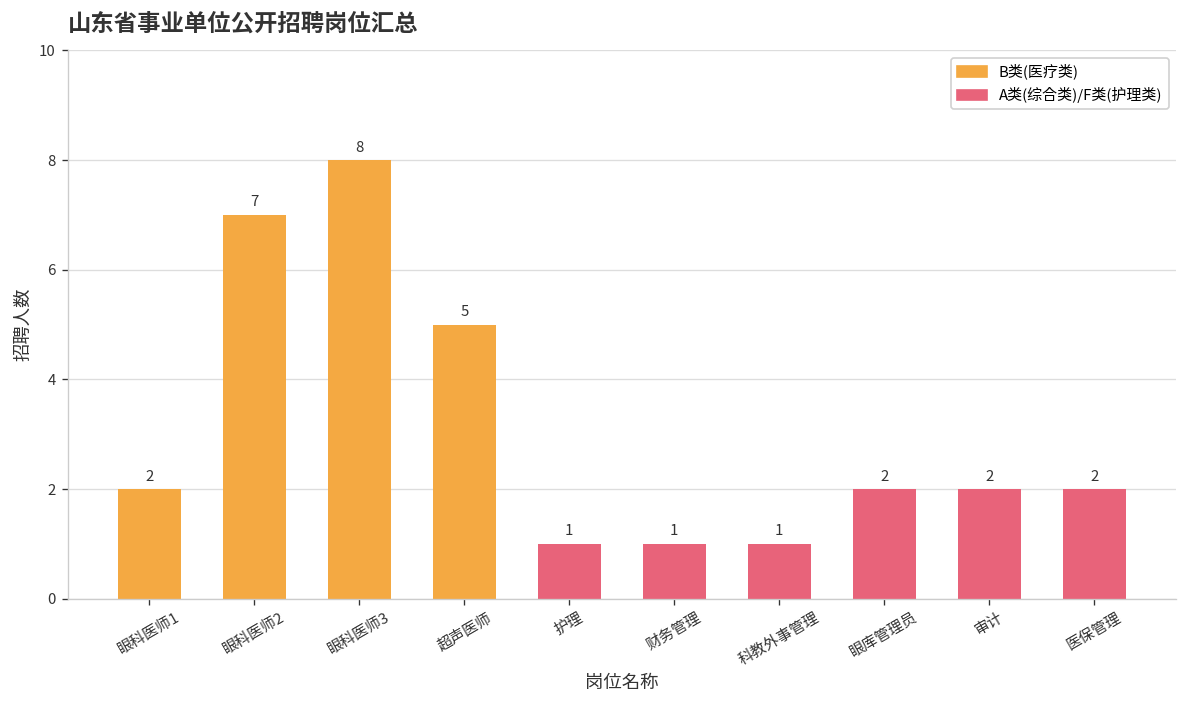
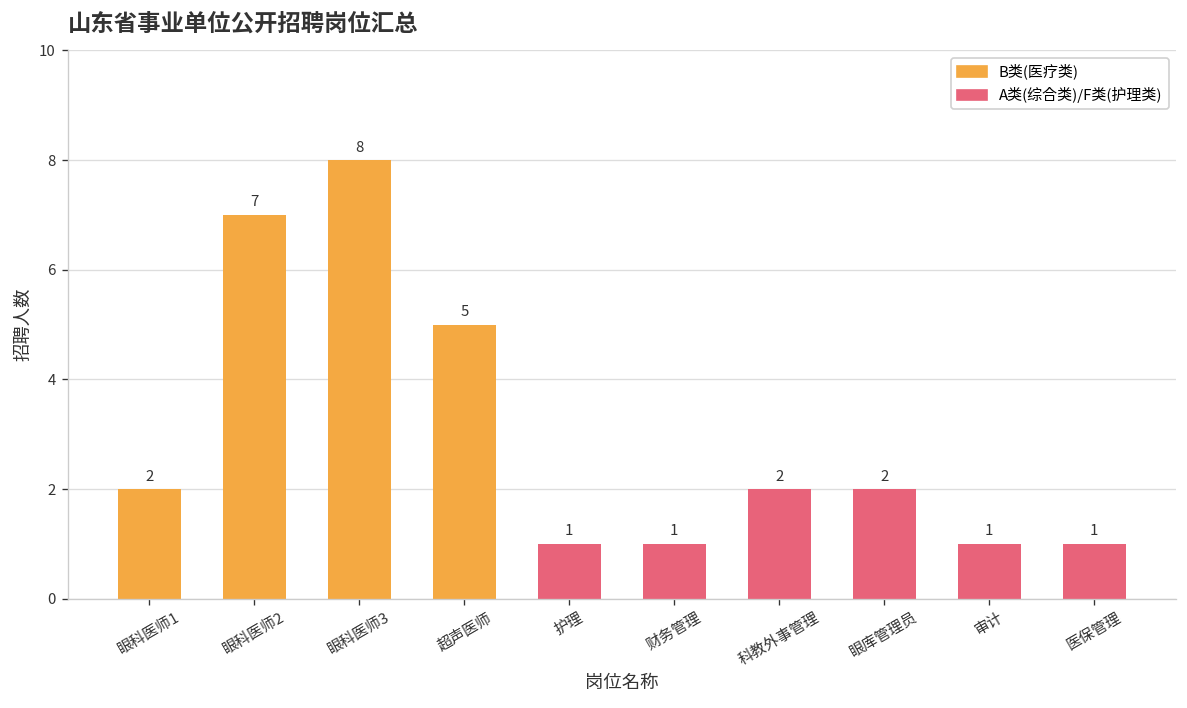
  {
    "眼科医师1": 2,
    "眼科医师2": 7,
    "眼科医师3": 8,
    "超声医师": 5,
    "护理": 1,
    "财务管理": 1,
-   "科教外事管理": 1,
+   "科教外事管理": 2,
    "眼库管理员": 2,
-   "审计": 2,
-   "医保管理": 2
+   "审计": 1,
+   "医保管理": 1
  }
